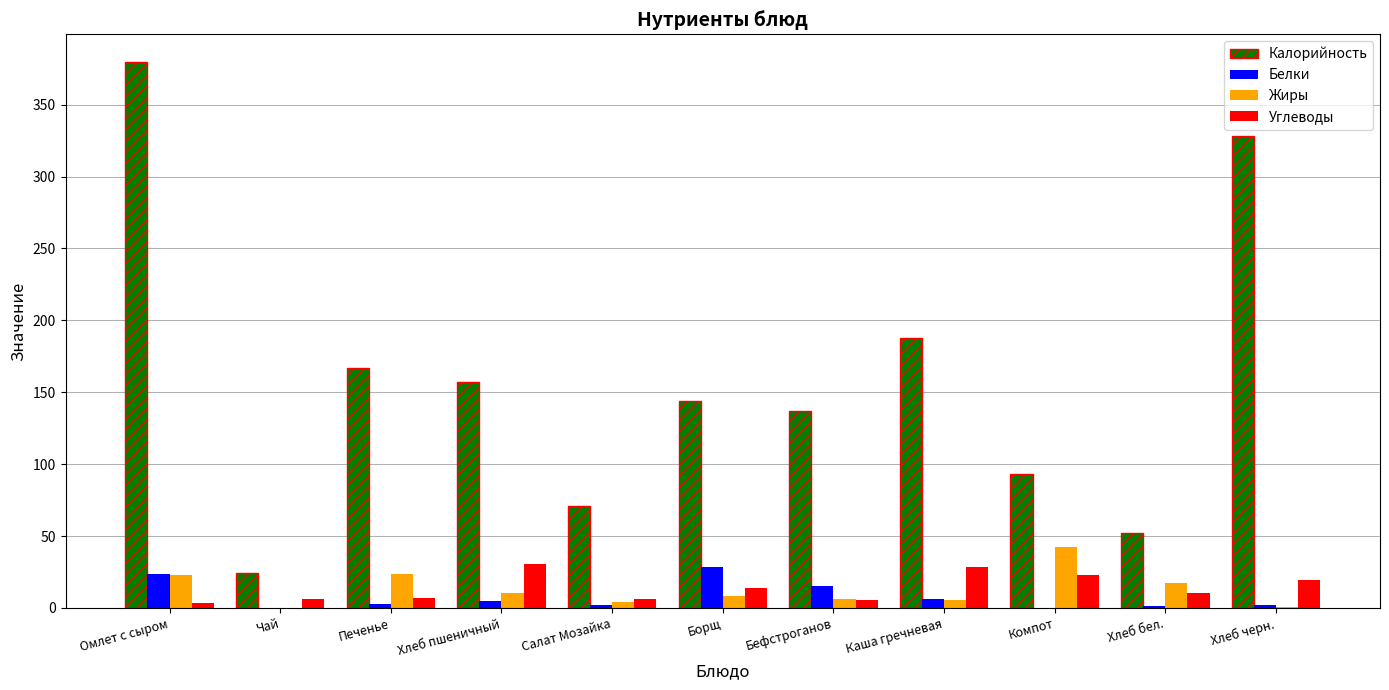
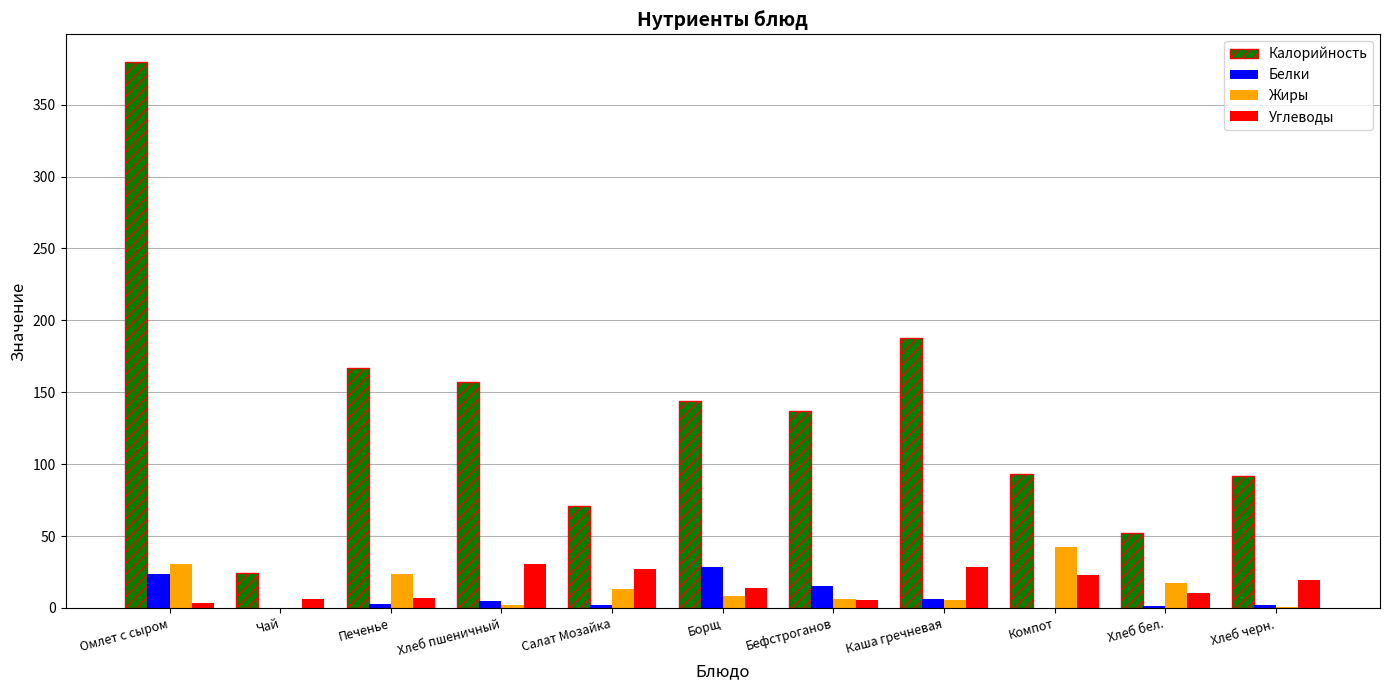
  {
    "Калорийность": {
      "Омлет с сыром": 380,
      "Чай": 24,
      "Печенье": 167,
      "Хлеб пшеничный": 157,
      "Салат Мозайка": 71,
      "Борщ": 144,
      "Бефстроганов": 137,
      "Каша гречневая": 188,
      "Компот": 93,
      "Хлеб бел.": 52,
-     "Хлеб черн.": 328
+     "Хлеб черн.": 92
    },
    "Белки": {
      "Омлет с сыром": 24,
      "Чай": 0,
      "Печенье": 3,
      "Хлеб пшеничный": 5,
      "Борщ": 28,
      "Бефстроганов": 16,
      "Каша гречневая": 6,
      "Хлеб черн.": 2
    },
    "Жиры": {
-     "Омлет с сыром": 23,
+     "Омлет с сыром": 30,
      "Чай": 0,
      "Печенье": 23,
-     "Хлеб пшеничный": 10,
-     "Салат Мозайка": 4,
+     "Хлеб пшеничный": 2,
+     "Салат Мозайка": 13,
      "Борщ": 8,
      "Бефстроганов": 6,
      "Каша гречневая": 5,
      "Компот": 43,
      "Хлеб бел.": 17
    },
    "Углеводы": {
      "Омлет с сыром": 3,
      "Чай": 6,
      "Печенье": 7,
      "Хлеб пшеничный": 31,
-     "Салат Мозайка": 6,
+     "Салат Мозайка": 27,
      "Борщ": 14,
      "Бефстроганов": 5,
      "Каша гречневая": 29,
      "Компот": 23,
      "Хлеб бел.": 10,
      "Хлеб черн.": 20
    }
  }
